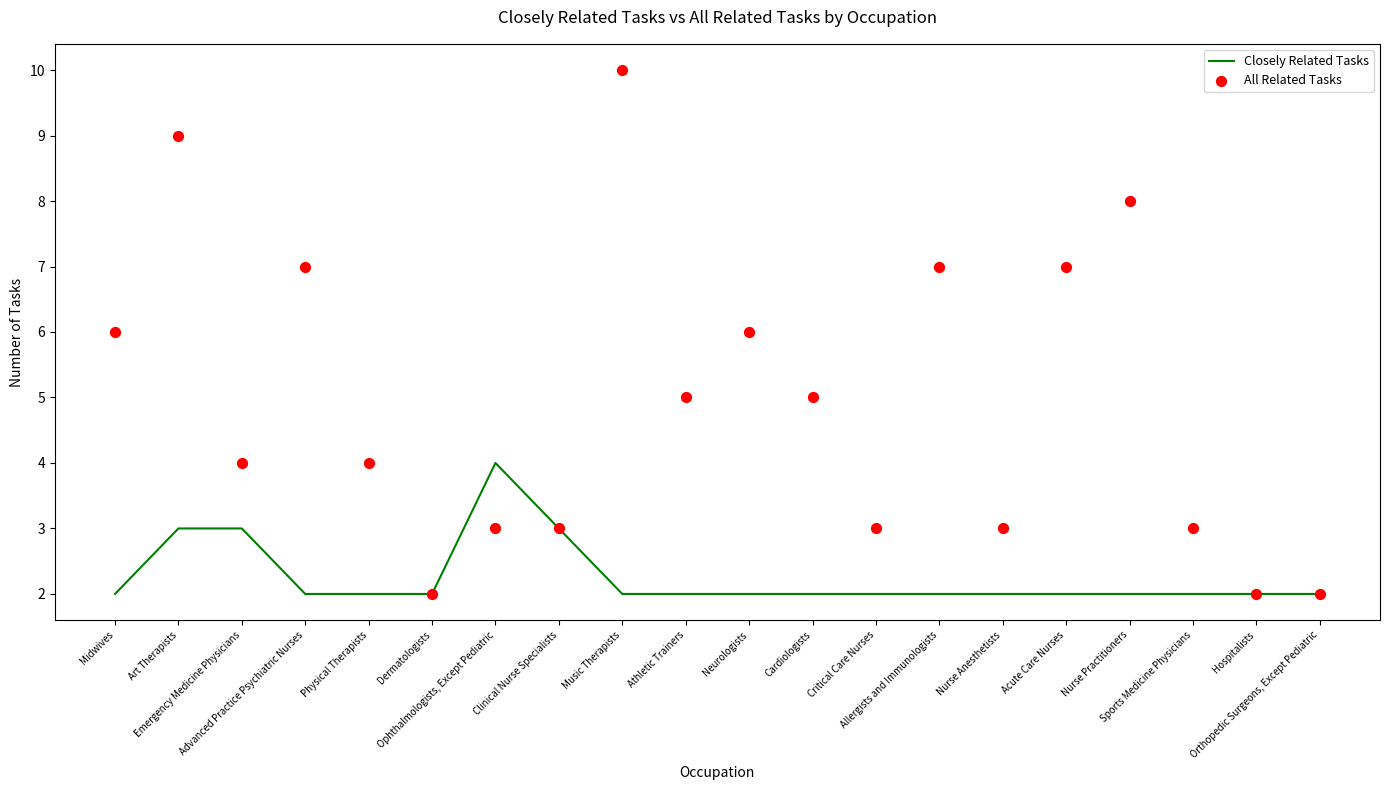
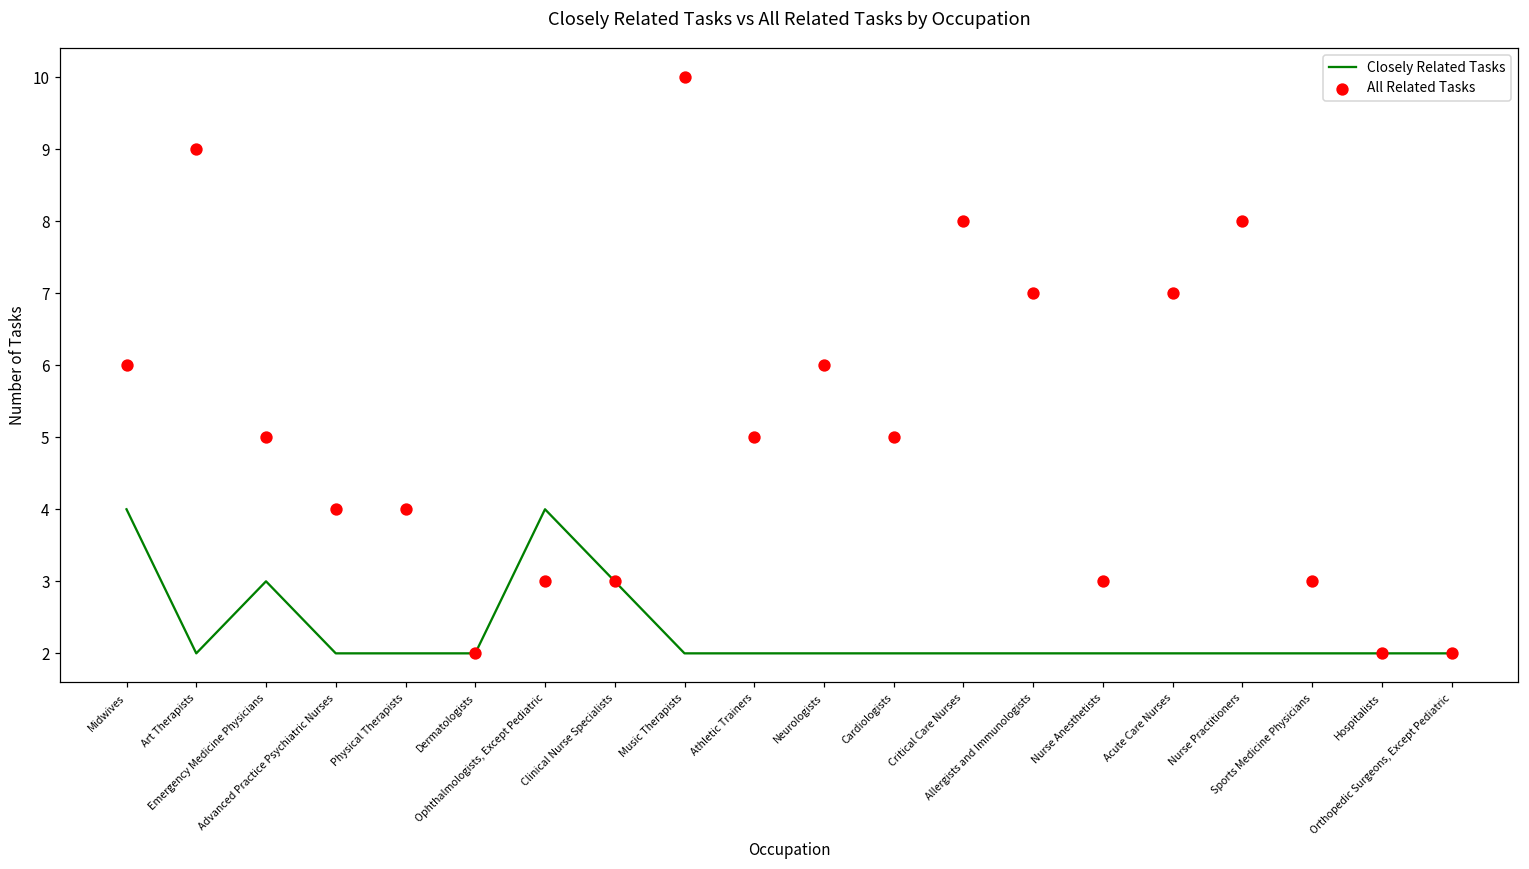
  {
    "Closely Related Tasks": {
-     "Midwives": 2,
-     "Art Therapists": 3,
+     "Midwives": 4,
+     "Art Therapists": 2,
      "Emergency Medicine Physicians": 3,
      "Advanced Practice Psychiatric Nurses": 2,
      "Physical Therapists": 2,
      "Ophthalmologists, Except Pediatric": 4,
      "Music Therapists": 2,
      "Athletic Trainers": 2,
      "Neurologists": 2,
      "Cardiologists": 2,
      "Critical Care Nurses": 2,
      "Allergists and Immunologists": 2,
      "Nurse Anesthetists": 2,
      "Acute Care Nurses": 2,
      "Nurse Practitioners": 2,
      "Sports Medicine Physicians": 2
    },
    "All Related Tasks": {
-     "Emergency Medicine Physicians": 4,
-     "Advanced Practice Psychiatric Nurses": 7,
-     "Critical Care Nurses": 3
+     "Emergency Medicine Physicians": 5,
+     "Advanced Practice Psychiatric Nurses": 4,
+     "Critical Care Nurses": 8
    }
  }
